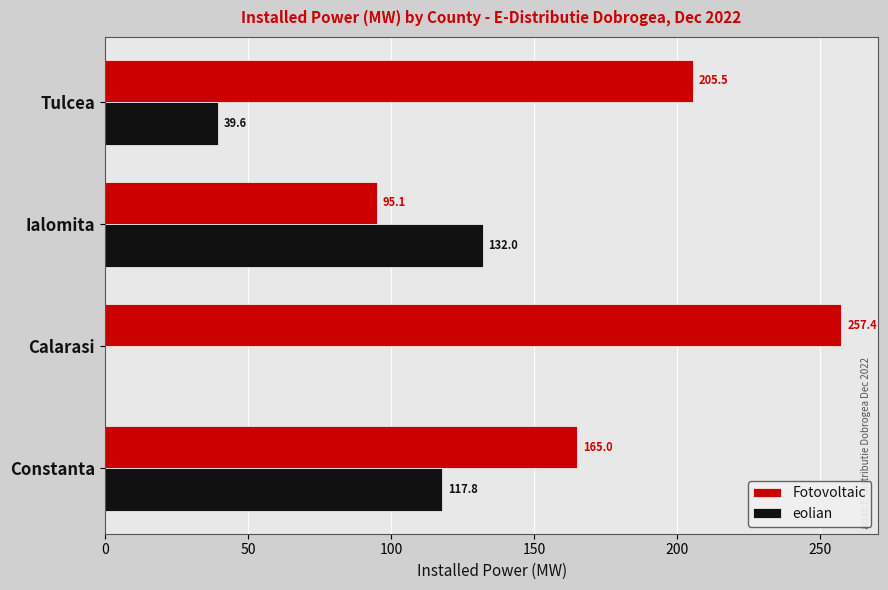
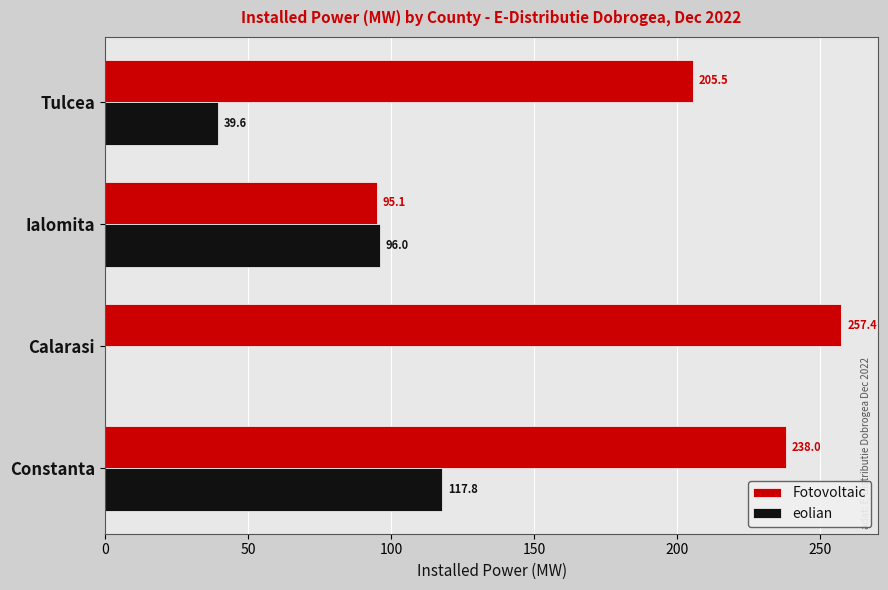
  {
    "Fotovoltaic": {
      "Tulcea": 205.5,
      "Ialomita": 95.1,
      "Calarasi": 257.4,
-     "Constanta": 165.0
+     "Constanta": 238.0
    },
    "eolian": {
      "Tulcea": 39.6,
-     "Ialomita": 132.0,
+     "Ialomita": 96.0,
      "Constanta": 117.8
    }
  }
